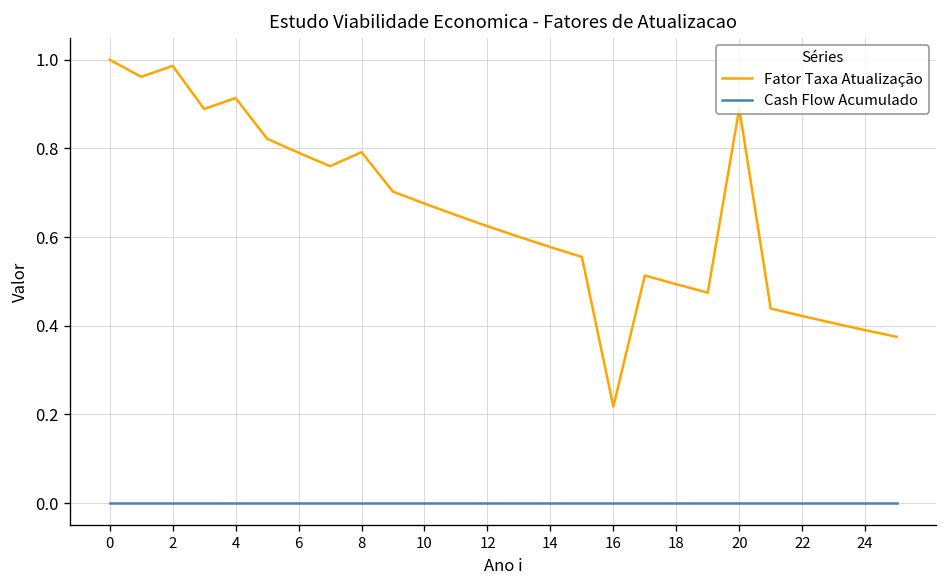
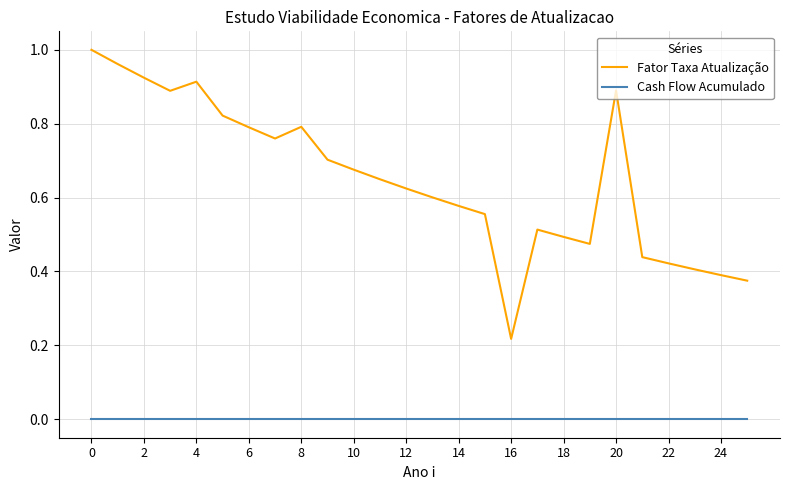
  {
    "Fator Taxa Atualização": {
      "0": 1.00,
-     "2": 0.99,
+     "2": 0.92,
      "4": 0.91,
      "6": 0.79,
      "8": 0.79,
      "10": 0.68,
      "12": 0.62,
      "14": 0.58,
      "16": 0.22,
      "18": 0.49,
      "22": 0.42,
      "24": 0.39
    },
    "Cash Flow Acumulado": {
      "0": 0.00,
      "2": 0.00,
      "4": 0.00,
      "6": 0.00,
      "8": 0.00,
      "10": 0.00,
      "12": 0.00,
      "14": 0.00,
      "16": 0.00,
      "18": 0.00,
      "20": 0.00,
      "22": 0.00,
      "24": 0.00
    }
  }
